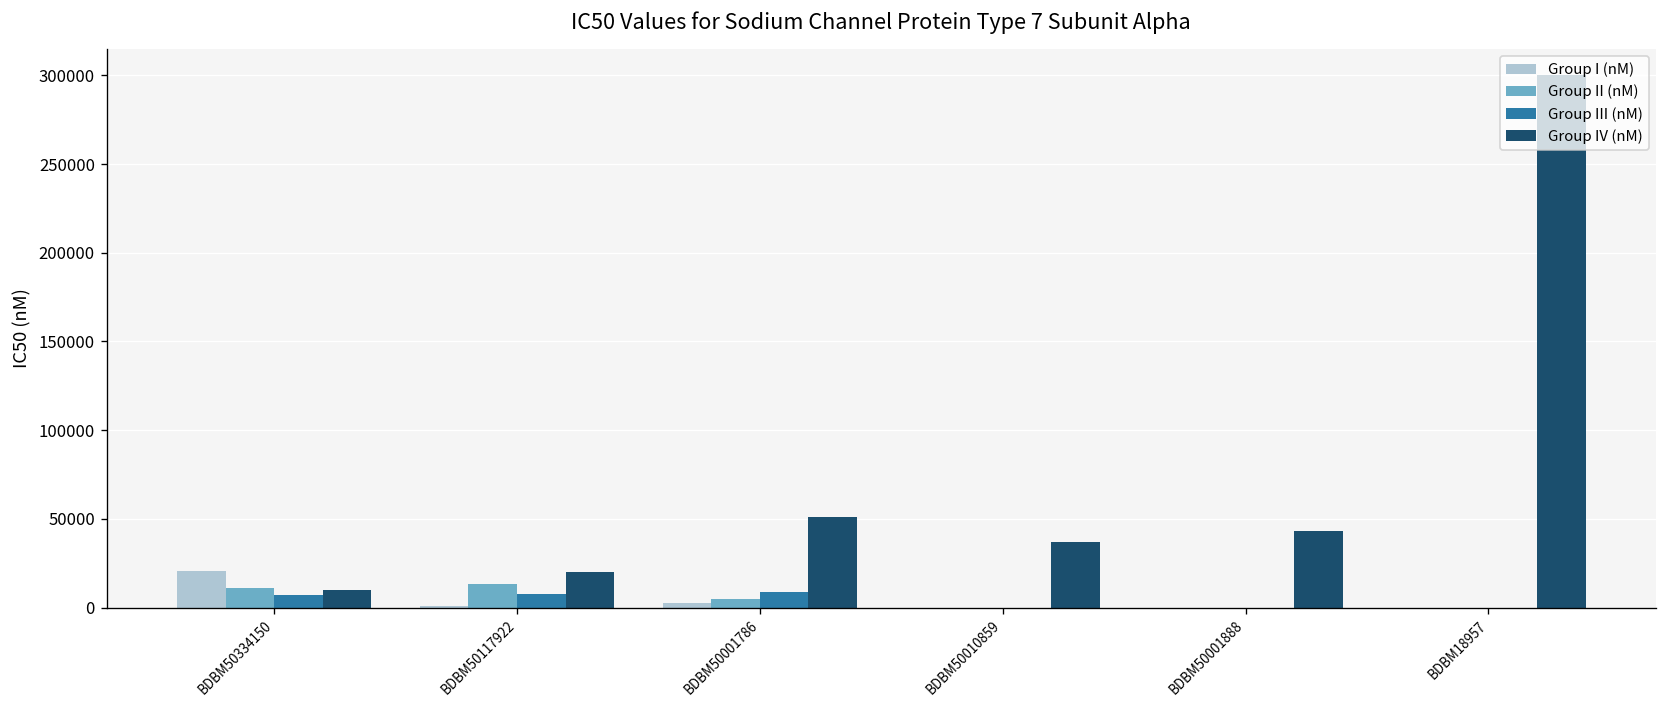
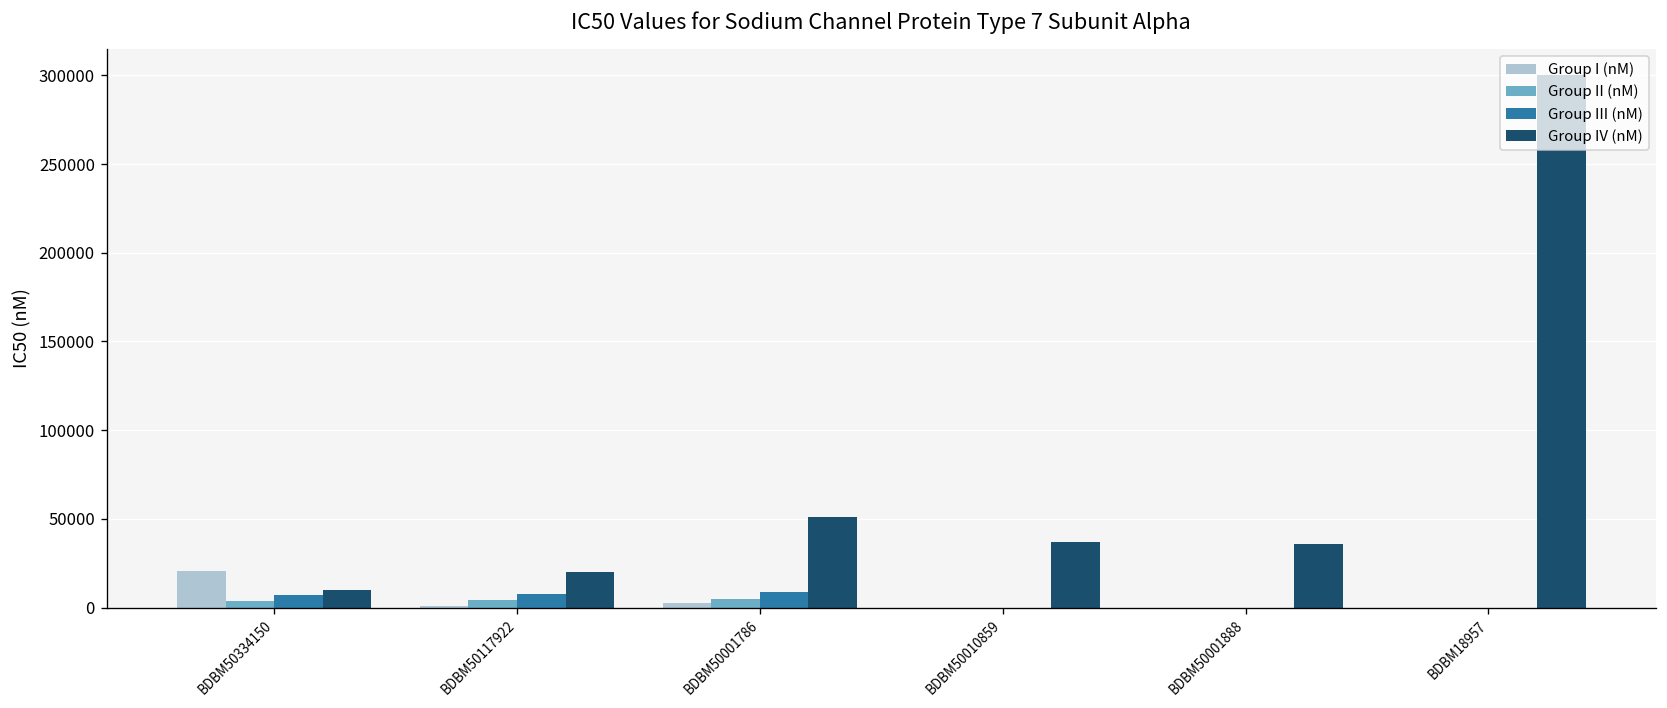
  {
    "Group I (nM)": {
      "BDBM50334150": 21000,
      "BDBM50001786": 2000,
      "BDBM50010859": 0,
      "BDBM50001888": 0,
      "BDBM18957": 0
    },
    "Group II (nM)": {
-     "BDBM50334150": 11000,
-     "BDBM50117922": 13000,
+     "BDBM50334150": 4000,
+     "BDBM50117922": 4000,
      "BDBM50001786": 5000,
      "BDBM50010859": 0,
      "BDBM50001888": 0,
      "BDBM18957": 0
    },
    "Group III (nM)": {
      "BDBM50334150": 7000,
      "BDBM50117922": 8000,
      "BDBM50001786": 9000,
      "BDBM50010859": 0,
      "BDBM50001888": 0,
      "BDBM18957": 0
    },
    "Group IV (nM)": {
      "BDBM50334150": 10000,
      "BDBM50117922": 20000,
      "BDBM50001786": 51000,
      "BDBM50010859": 37000,
-     "BDBM50001888": 43000
+     "BDBM50001888": 36000
    }
  }
